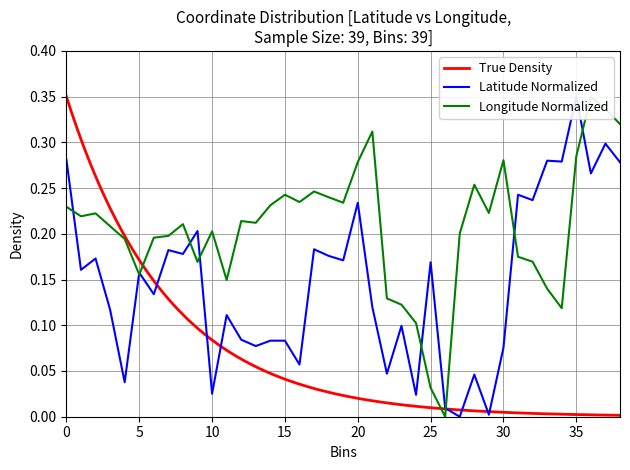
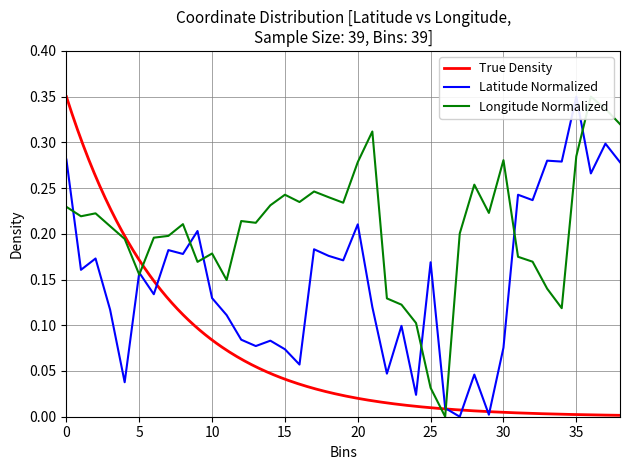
  {
    "True Density": {
      "0": 0.35
    },
    "Latitude Normalized": {
      "0": 0.28,
-     "10": 0.03,
-     "15": 0.08,
-     "20": 0.23,
+     "10": 0.13,
+     "15": 0.07,
+     "20": 0.21,
      "25": 0.17,
      "30": 0.08
    },
    "Longitude Normalized": {
      "0": 0.23,
-     "10": 0.20,
+     "10": 0.18,
      "15": 0.24,
      "20": 0.28,
      "25": 0.03,
      "30": 0.28,
      "35": 0.28
    }
  }
